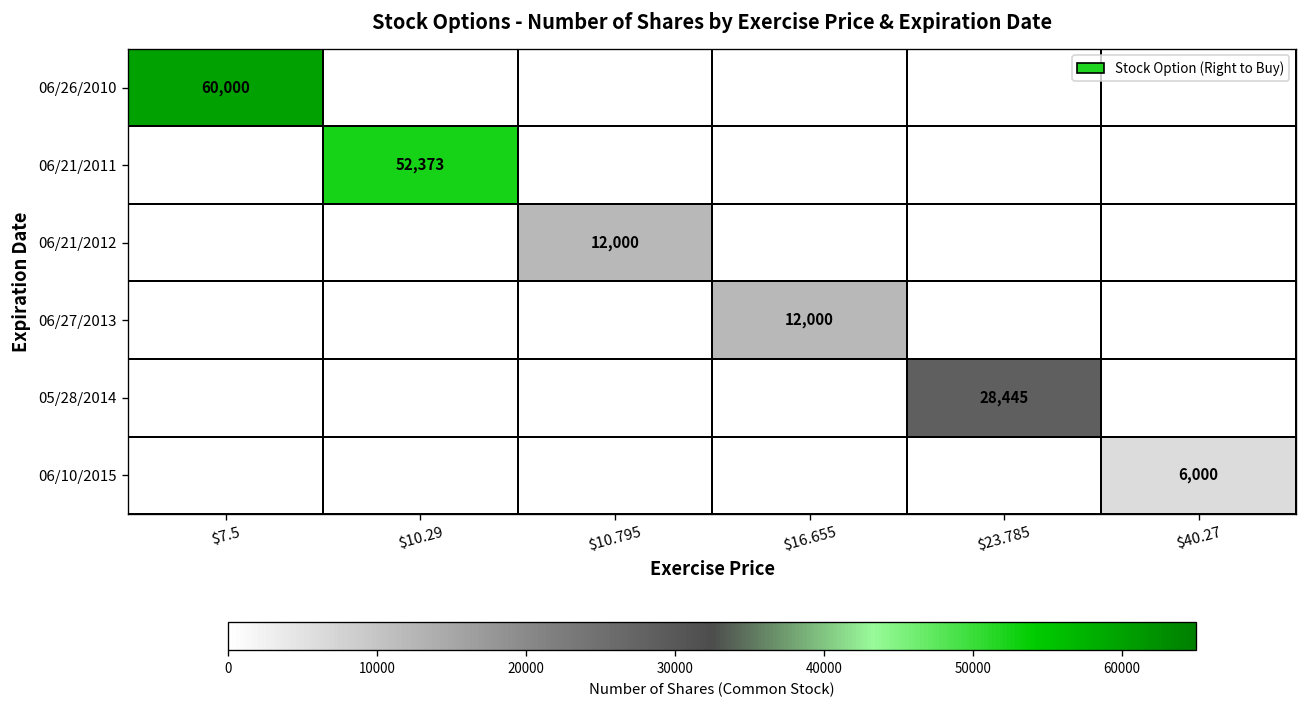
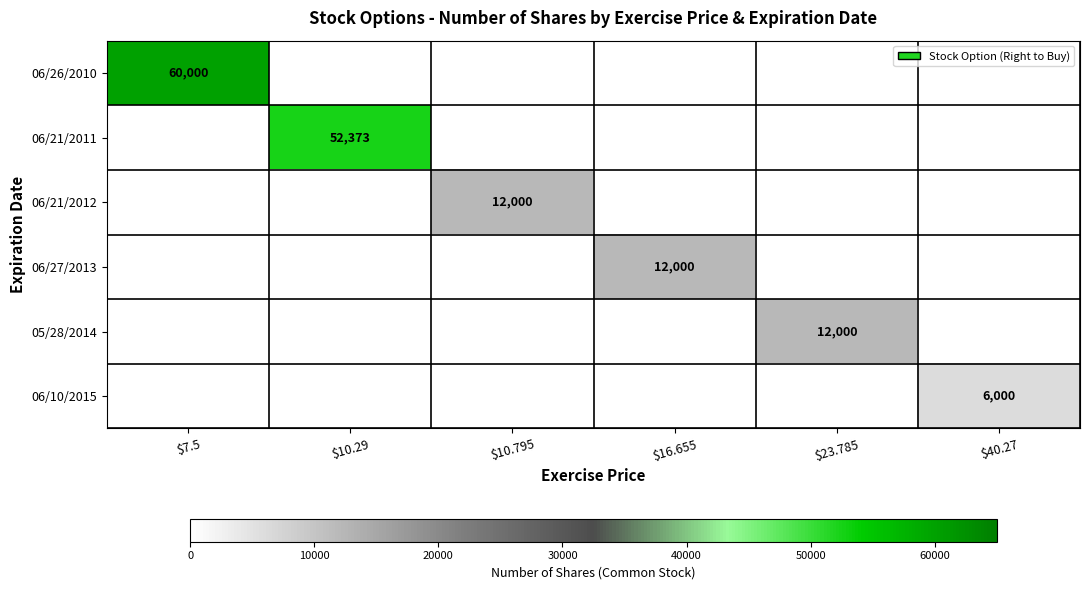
  {
    "06/26/2010": {
      "$7.5": "60,000"
    },
    "06/21/2011": {
      "$10.29": "52,373"
    },
    "06/21/2012": {
      "$10.795": "12,000"
    },
    "06/27/2013": {
      "$16.655": "12,000"
    },
    "05/28/2014": {
-     "$23.785": "28,445"
+     "$23.785": "12,000"
    },
    "06/10/2015": {
      "$40.27": "6,000"
    }
  }
